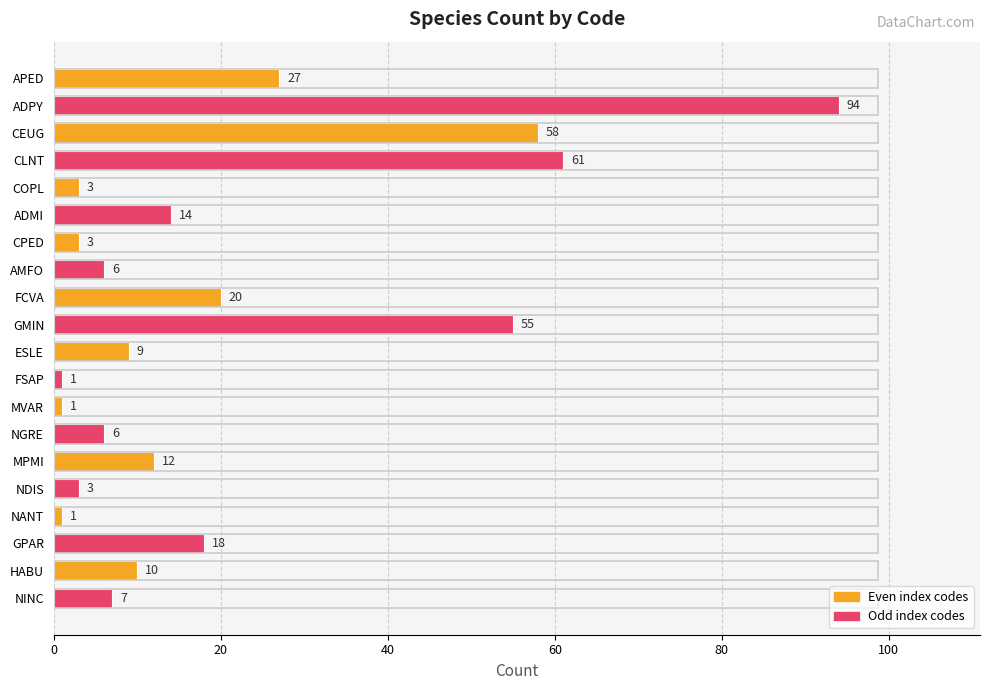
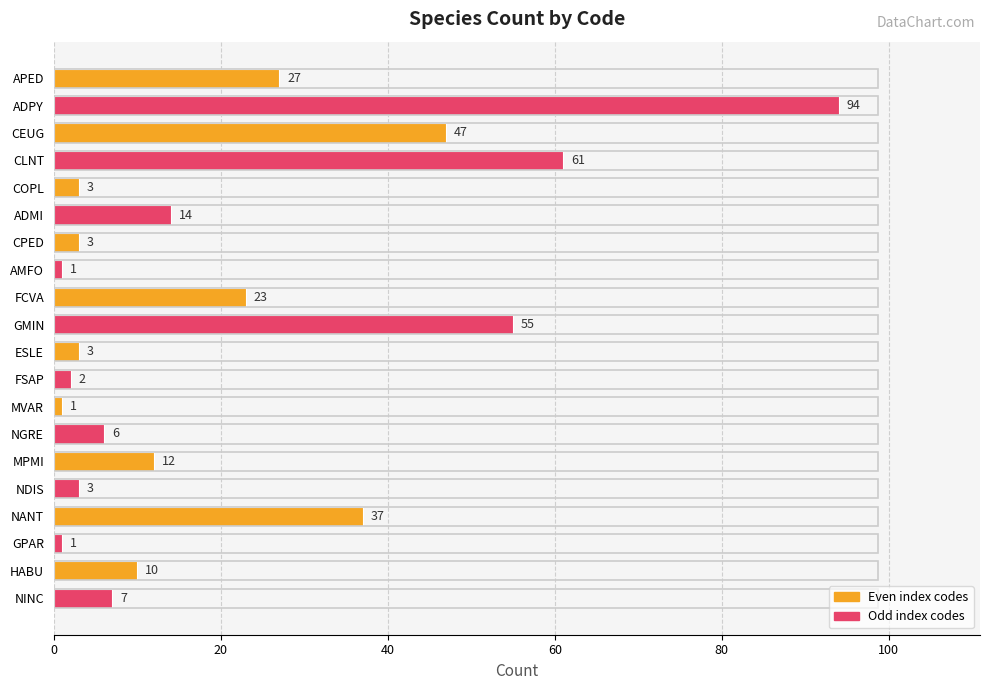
  {
    "APED": 27,
    "ADPY": 94,
-   "CEUG": 58,
+   "CEUG": 47,
    "CLNT": 61,
    "COPL": 3,
    "ADMI": 14,
    "CPED": 3,
-   "AMFO": 6,
-   "FCVA": 20,
+   "AMFO": 1,
+   "FCVA": 23,
    "GMIN": 55,
-   "ESLE": 9,
-   "FSAP": 1,
+   "ESLE": 3,
+   "FSAP": 2,
    "MVAR": 1,
    "NGRE": 6,
    "MPMI": 12,
    "NDIS": 3,
-   "NANT": 1,
-   "GPAR": 18,
+   "NANT": 37,
+   "GPAR": 1,
    "HABU": 10,
    "NINC": 7
  }
